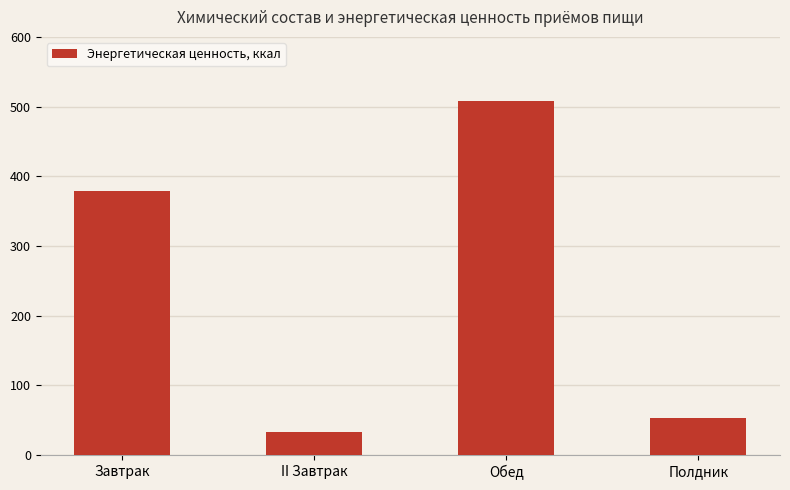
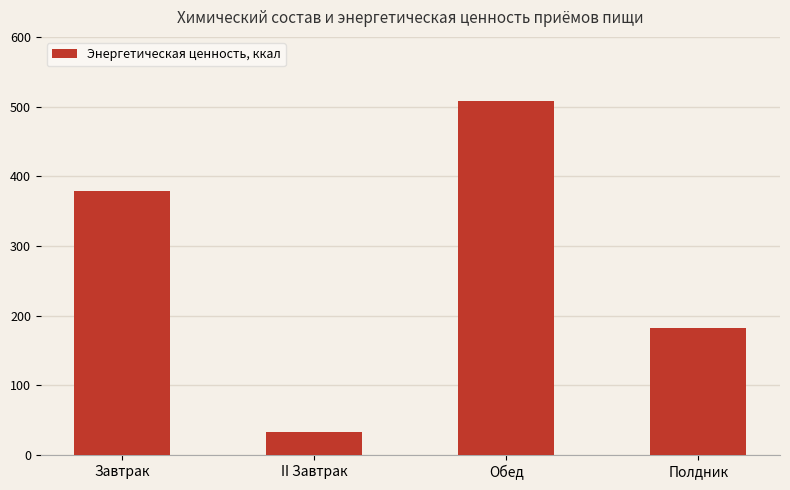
  {
    "Завтрак": 380,
    "II Завтрак": 30,
    "Обед": 510,
-   "Полдник": 50
+   "Полдник": 180
  }
